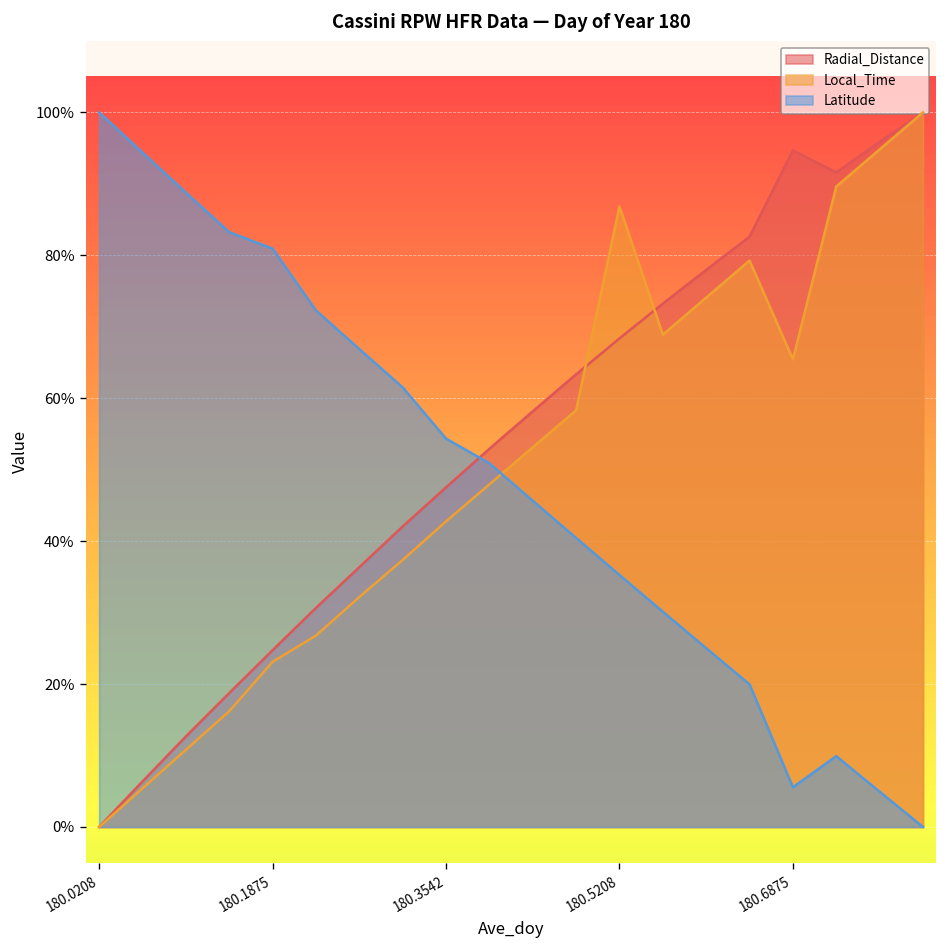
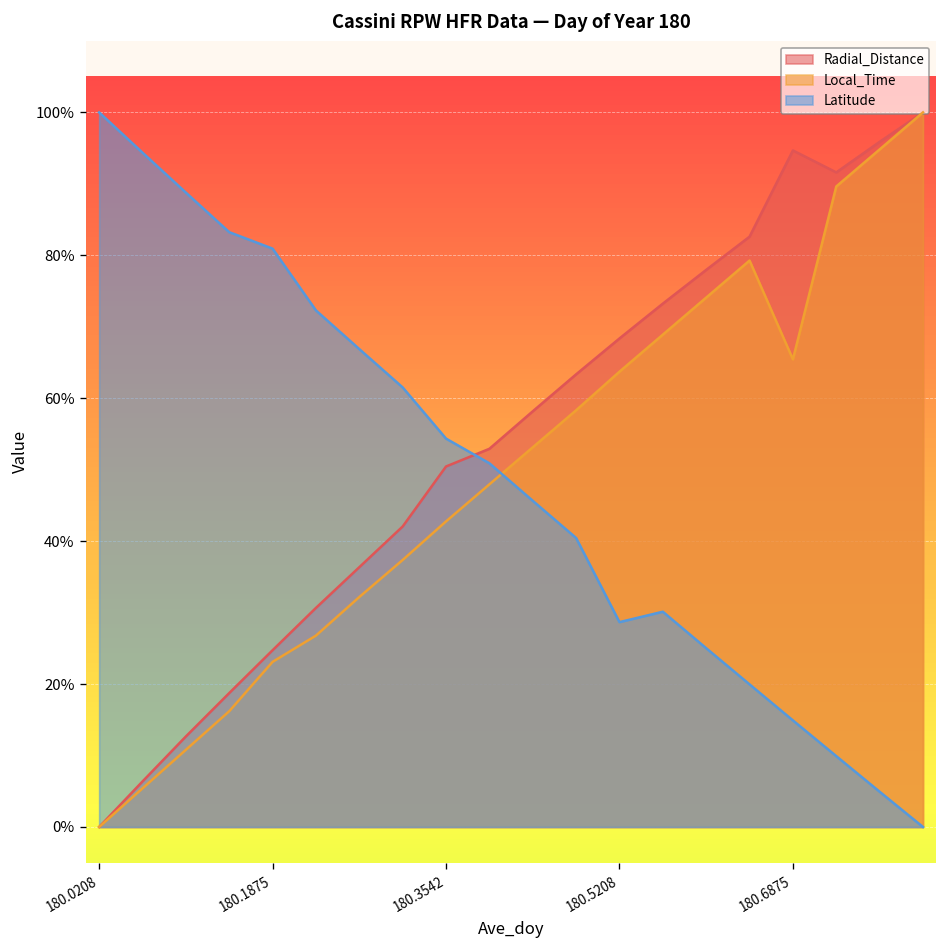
  {
    "Radial_Distance": {
      "180.1875": "25%",
-     "180.3542": "48%",
+     "180.3542": "50%",
      "180.5208": "68%",
      "180.6875": "95%"
    },
    "Local_Time": {
      "180.1875": "23%",
      "180.3542": "43%",
-     "180.5208": "87%",
+     "180.5208": "64%",
      "180.6875": "65%"
    },
    "Latitude": {
      "180.0208": "100%",
      "180.1875": "81%",
      "180.3542": "54%",
-     "180.5208": "35%",
-     "180.6875": "6%"
+     "180.5208": "29%",
+     "180.6875": "15%"
    }
  }
